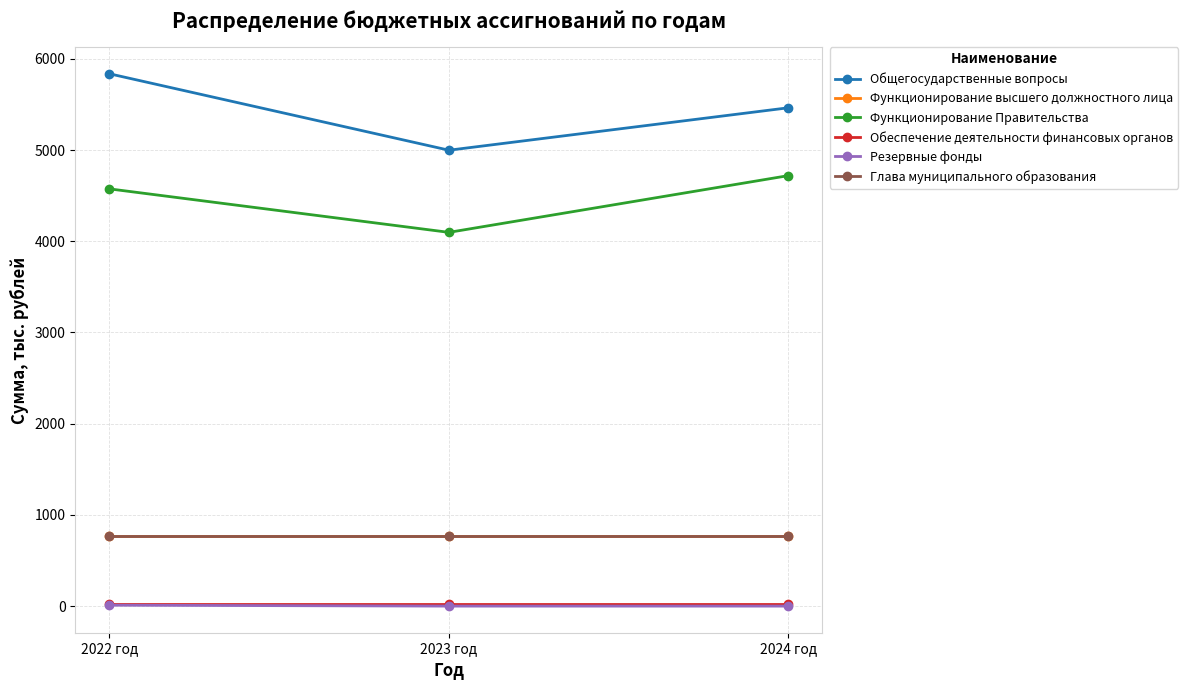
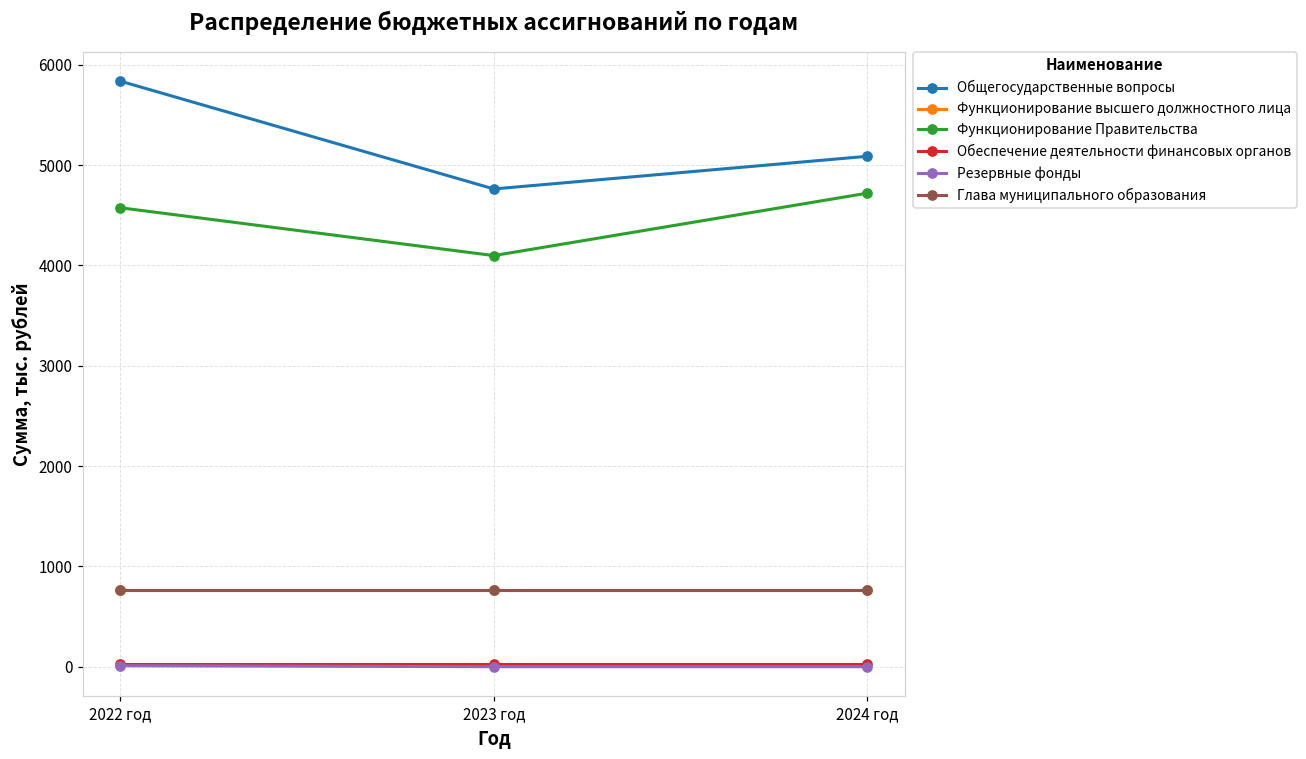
  {
    "Общегосударственные вопросы": {
      "2022 год": 5800,
-     "2023 год": 5000,
-     "2024 год": 5500
+     "2023 год": 4800,
+     "2024 год": 5100
    },
    "Глава муниципального образования": {
      "2022 год": 800,
      "2023 год": 800,
      "2024 год": 800
    },
    "Функционирование Правительства": {
      "2022 год": 4600,
      "2023 год": 4100,
      "2024 год": 4700
    }
  }
